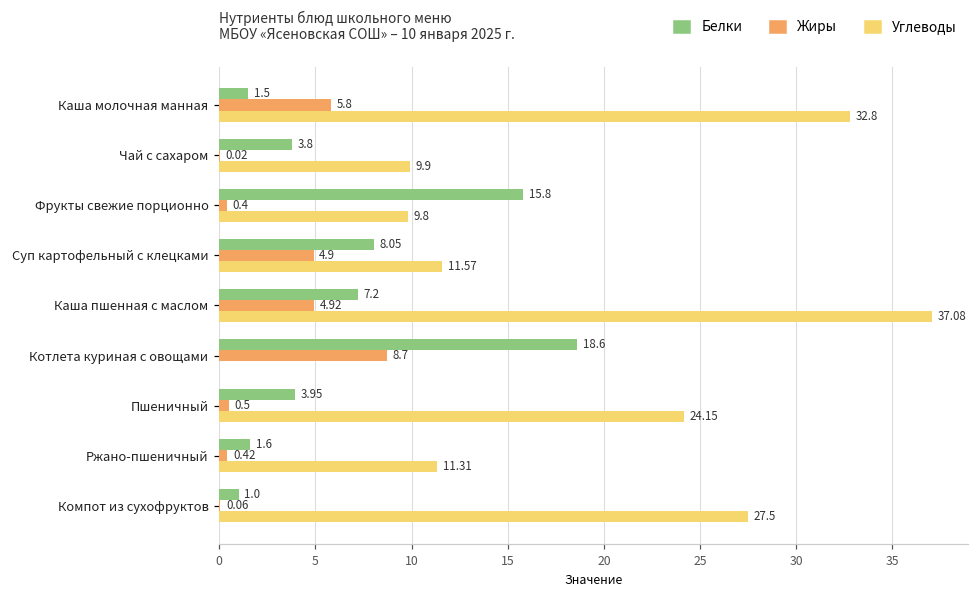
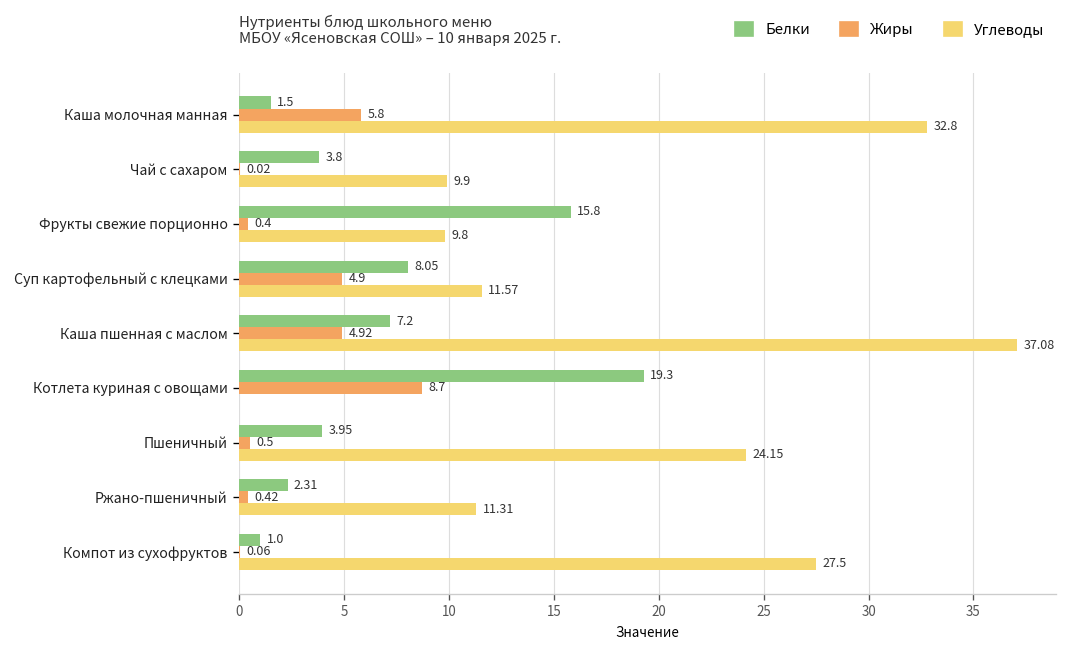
  {
    "Белки": {
      "Каша молочная манная": 1.5,
      "Чай с сахаром": 3.8,
      "Фрукты свежие порционно": 15.8,
      "Суп картофельный с клецками": 8.05,
      "Каша пшенная с маслом": 7.2,
-     "Котлета куриная с овощами": 18.6,
+     "Котлета куриная с овощами": 19.3,
      "Пшеничный": 3.95,
-     "Ржано-пшеничный": 1.6,
+     "Ржано-пшеничный": 2.31,
      "Компот из сухофруктов": 1.0
    }
  }
